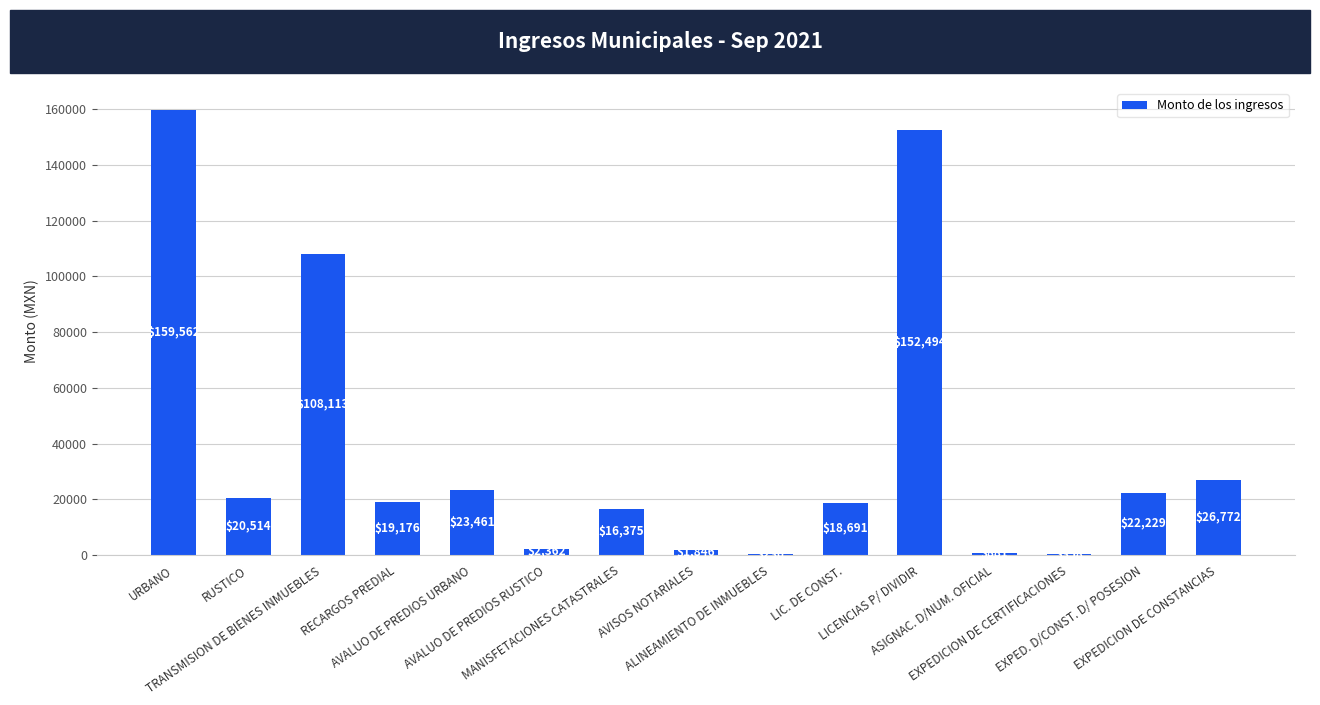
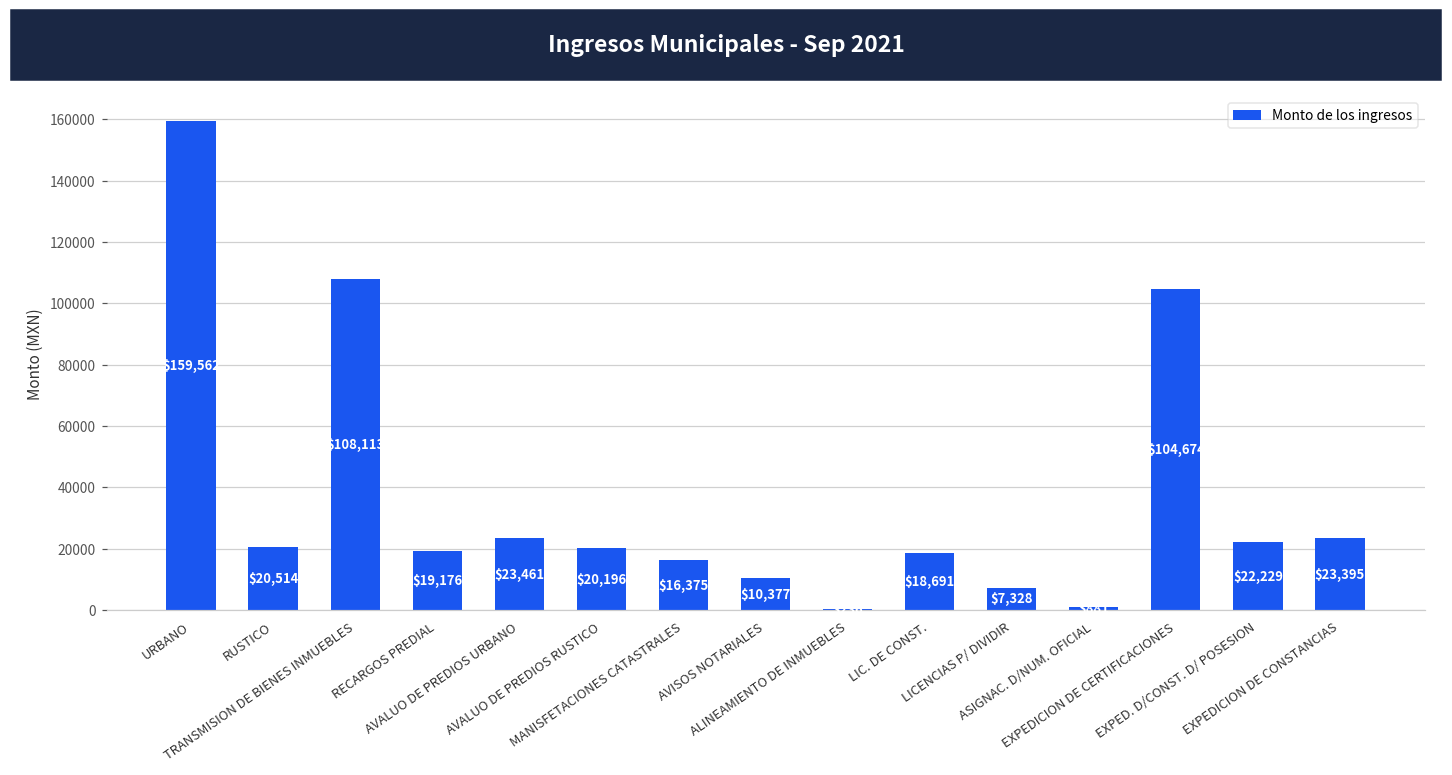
  {
    "URBANO": "$159,562",
    "RUSTICO": "$20,514",
    "TRANSMISION DE BIENES INMUEBLES": "$108,113",
    "RECARGOS PREDIAL": "$19,176",
    "AVALUO DE PREDIOS URBANO": "$23,461",
-   "AVALUO DE PREDIOS RUSTICO": "2000",
+   "AVALUO DE PREDIOS RUSTICO": "20000",
    "MANISFETACIONES CATASTRALES": "$16,375",
-   "AVISOS NOTARIALES": "2000",
+   "AVISOS NOTARIALES": "10000",
    "LIC. DE CONST.": "$18,691",
-   "LICENCIAS P/ DIVIDIR": "$152,494",
-   "EXPEDICION DE CERTIFICACIONES": "0",
+   "LICENCIAS P/ DIVIDIR": "$7,328",
+   "EXPEDICION DE CERTIFICACIONES": "105000",
    "EXPED. D/CONST. D/ POSESION": "$22,229",
-   "EXPEDICION DE CONSTANCIAS": "$26,772"
+   "EXPEDICION DE CONSTANCIAS": "$23,395"
  }
